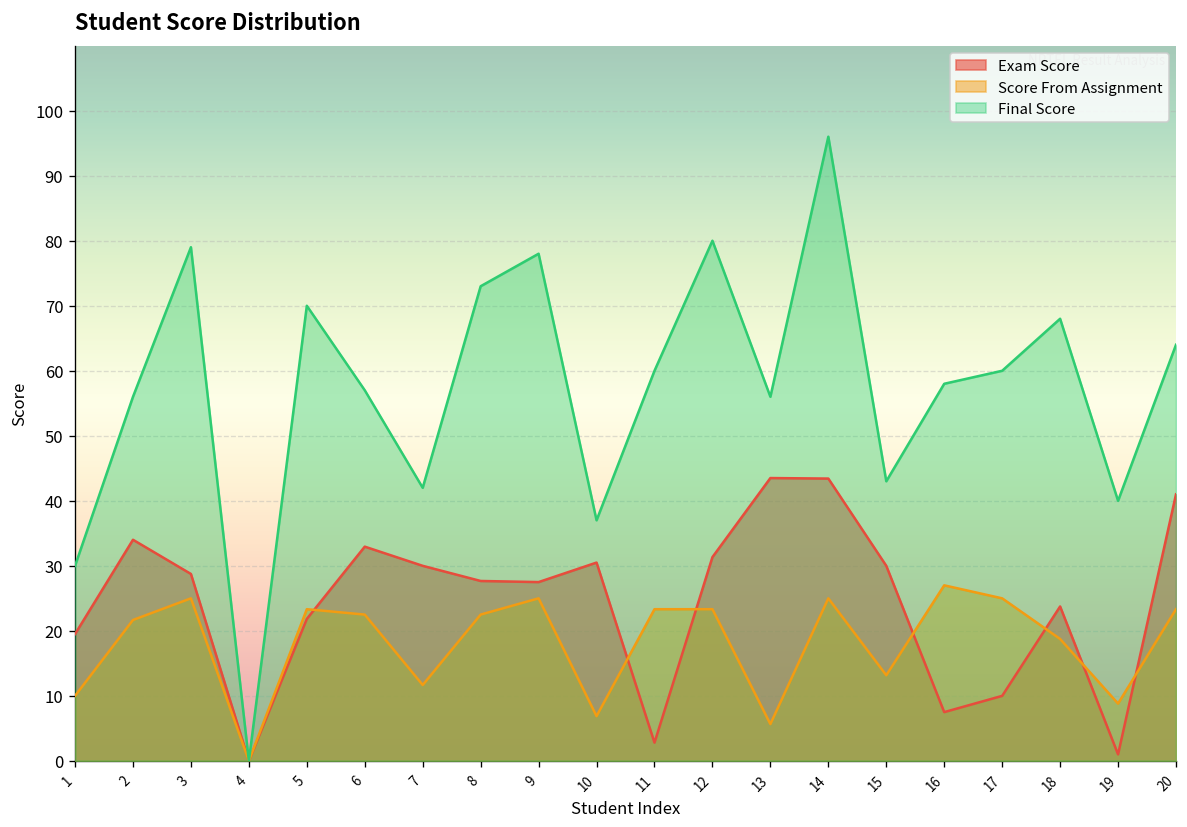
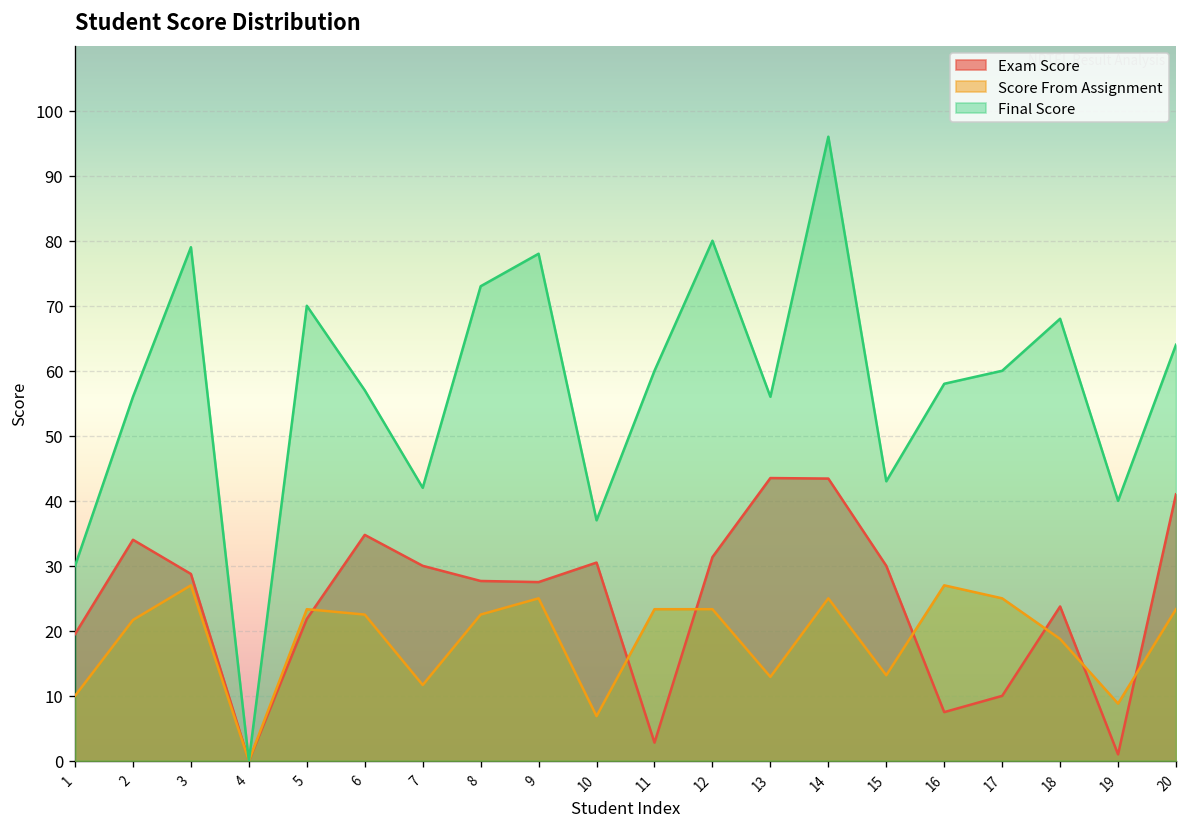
  {
    "Exam Score": {
      "1": 20,
      "2": 34,
      "3": 29,
      "5": 22,
-     "6": 33,
+     "6": 35,
      "7": 30,
      "8": 28,
      "9": 28,
      "10": 31,
      "11": 3,
      "12": 31,
      "13": 44,
      "14": 43,
      "15": 30,
      "16": 8,
      "17": 10,
      "18": 24,
      "19": 1,
      "20": 41
    },
    "Score From Assignment": {
      "1": 10,
      "2": 22,
-     "3": 25,
+     "3": 27,
      "5": 23,
      "6": 23,
      "7": 12,
      "8": 23,
      "9": 25,
      "10": 7,
      "11": 23,
      "12": 23,
-     "13": 6,
+     "13": 13,
      "14": 25,
      "15": 13,
      "16": 27,
      "17": 25,
      "18": 19,
      "19": 9,
      "20": 23
    },
    "Final Score": {
      "1": 30,
      "2": 56,
      "3": 79,
      "5": 70,
      "6": 57,
      "7": 42,
      "8": 73,
      "9": 78,
      "10": 37,
      "11": 60,
      "12": 80,
      "13": 56,
      "14": 96,
      "15": 43,
      "16": 58,
      "17": 60,
      "18": 68,
      "19": 40,
      "20": 64
    }
  }
